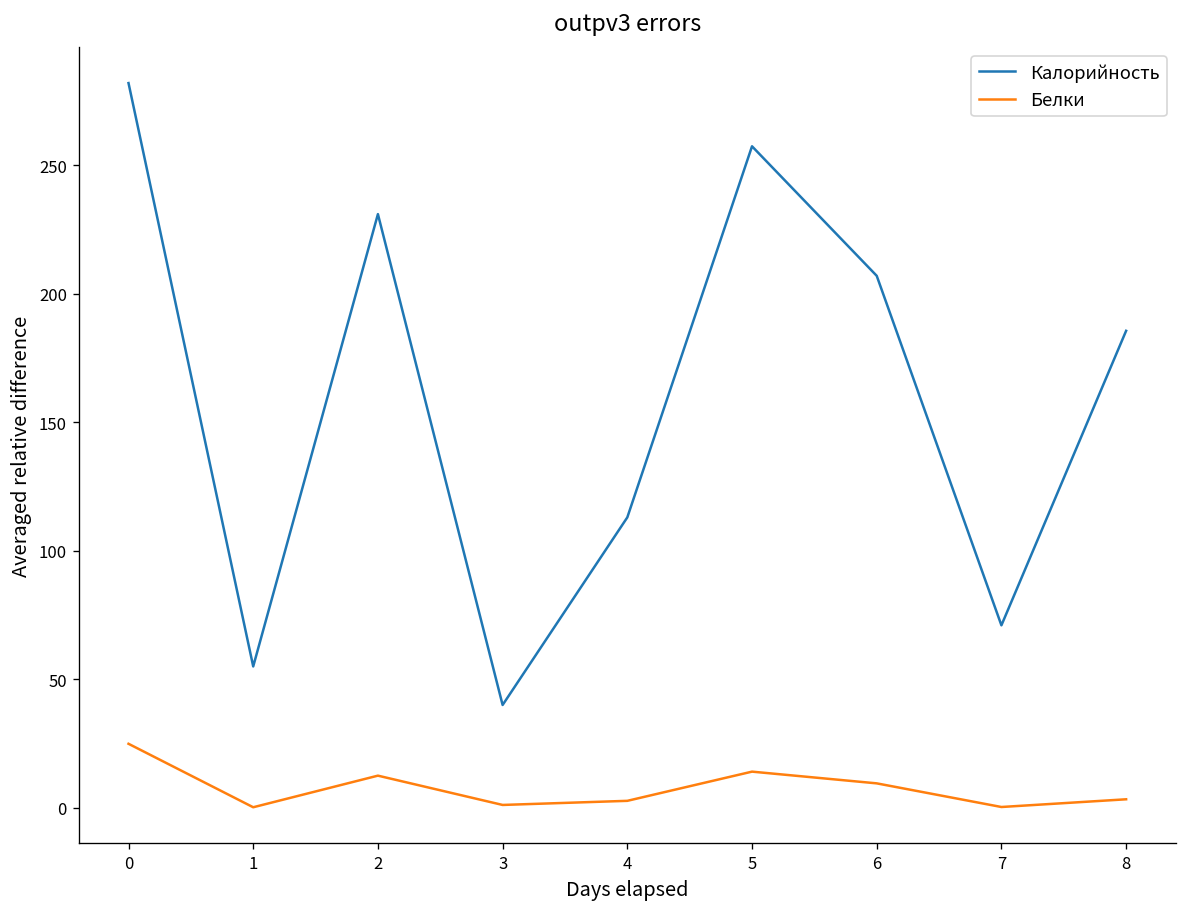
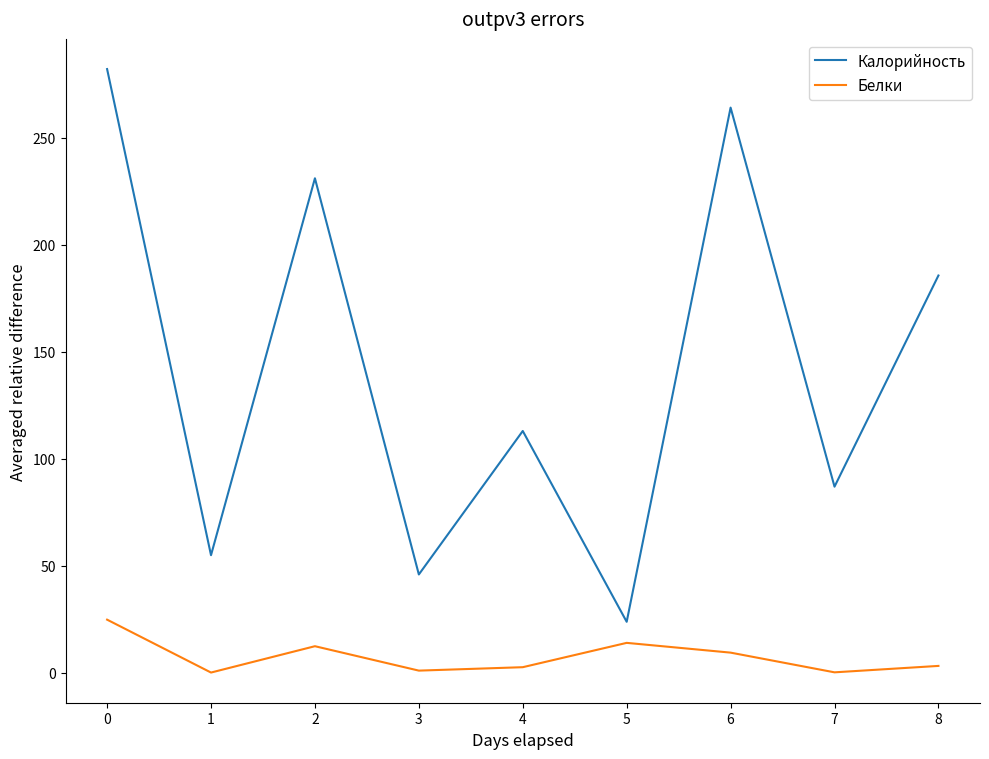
  {
    "Калорийность": {
      "0": 282,
      "1": 55,
      "2": 231,
-     "3": 40,
+     "3": 46,
      "4": 113,
-     "5": 257,
-     "6": 207,
-     "7": 71,
+     "5": 24,
+     "6": 264,
+     "7": 87,
      "8": 186
    },
    "Белки": {
      "0": 25,
      "1": 0,
      "2": 13,
      "3": 1,
      "4": 3,
      "5": 14,
      "6": 10,
      "7": 0,
      "8": 3
    }
  }
